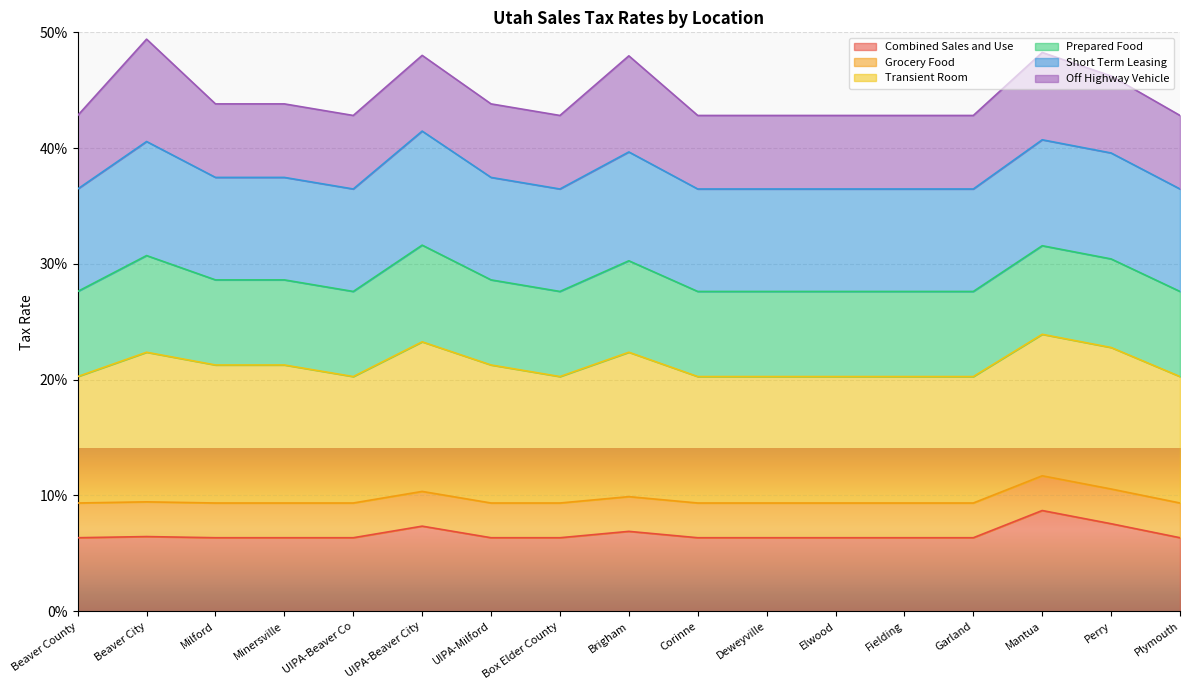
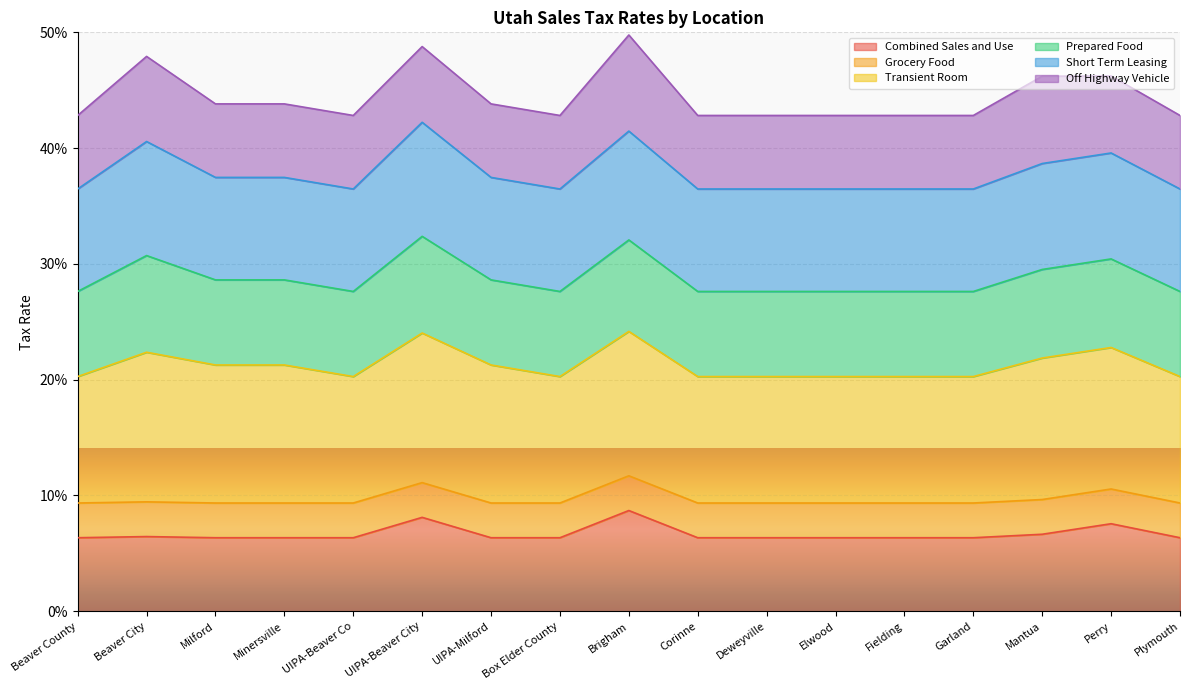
  {
    "Combined Sales and Use": {
      "Beaver County": "6.4%",
      "Beaver City": "6.5%",
      "Milford": "6.4%",
      "Minersville": "6.4%",
      "UIPA-Beaver Co": "6.4%",
-     "UIPA-Beaver City": "7.4%",
+     "UIPA-Beaver City": "8.1%",
      "UIPA-Milford": "6.4%",
      "Box Elder County": "6.4%",
-     "Brigham": "6.9%",
+     "Brigham": "8.7%",
      "Corinne": "6.4%",
      "Deweyville": "6.4%",
      "Elwood": "6.4%",
      "Fielding": "6.4%",
      "Garland": "6.4%",
-     "Mantua": "8.7%",
+     "Mantua": "6.7%",
      "Perry": "7.6%",
      "Plymouth": "6.4%"
    },
    "Prepared Food": {
      "Beaver County": "7.4%",
      "Beaver City": "8.4%",
      "Milford": "7.4%",
      "Minersville": "7.4%",
      "UIPA-Beaver Co": "7.4%",
      "UIPA-Beaver City": "8.3%",
      "UIPA-Milford": "7.4%",
      "Box Elder County": "7.4%",
      "Brigham": "7.9%",
      "Corinne": "7.4%",
      "Deweyville": "7.4%",
      "Elwood": "7.4%",
      "Fielding": "7.4%",
      "Garland": "7.4%",
      "Mantua": "7.7%",
      "Perry": "7.7%",
      "Plymouth": "7.4%"
    },
    "Short Term Leasing": {
      "Beaver County": "8.9%",
      "Beaver City": "9.9%",
      "Milford": "8.9%",
      "Minersville": "8.9%",
      "UIPA-Beaver Co": "8.9%",
      "UIPA-Beaver City": "9.9%",
      "UIPA-Milford": "8.9%",
      "Box Elder County": "8.9%",
      "Brigham": "9.4%",
      "Corinne": "8.9%",
      "Deweyville": "8.9%",
      "Elwood": "8.9%",
      "Fielding": "8.9%",
      "Garland": "8.9%",
      "Mantua": "9.2%",
      "Perry": "9.2%",
      "Plymouth": "8.9%"
    },
    "Off Highway Vehicle": {
      "Beaver County": "6.4%",
-     "Beaver City": "8.8%",
+     "Beaver City": "7.4%",
      "Milford": "6.4%",
      "Minersville": "6.4%",
      "UIPA-Beaver Co": "6.4%",
      "UIPA-Beaver City": "6.5%",
      "UIPA-Milford": "6.4%",
      "Box Elder County": "6.4%",
      "Brigham": "8.3%",
      "Corinne": "6.4%",
      "Deweyville": "6.4%",
      "Elwood": "6.4%",
      "Fielding": "6.4%",
      "Garland": "6.4%",
      "Plymouth": "6.4%"
    }
  }
